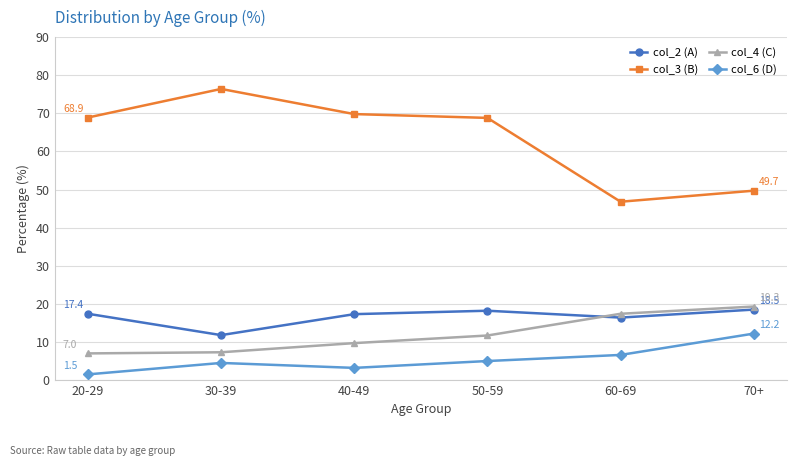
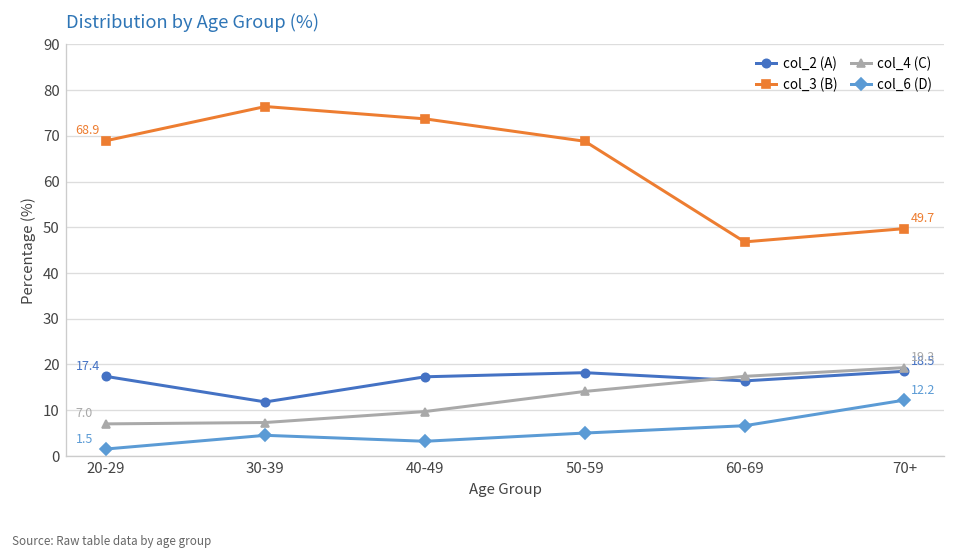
  {
    "col_3 (B)": {
      "30-39": 76,
-     "40-49": 70,
+     "40-49": 74,
      "50-59": 69,
      "60-69": 47
    },
    "col_4 (C)": {
      "30-39": 7,
      "40-49": 10,
-     "50-59": 12,
+     "50-59": 14,
      "60-69": 17
    }
  }
